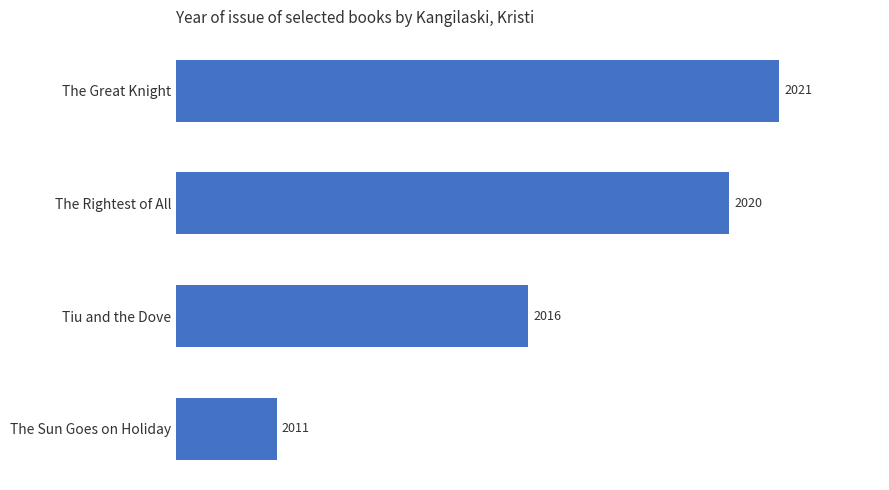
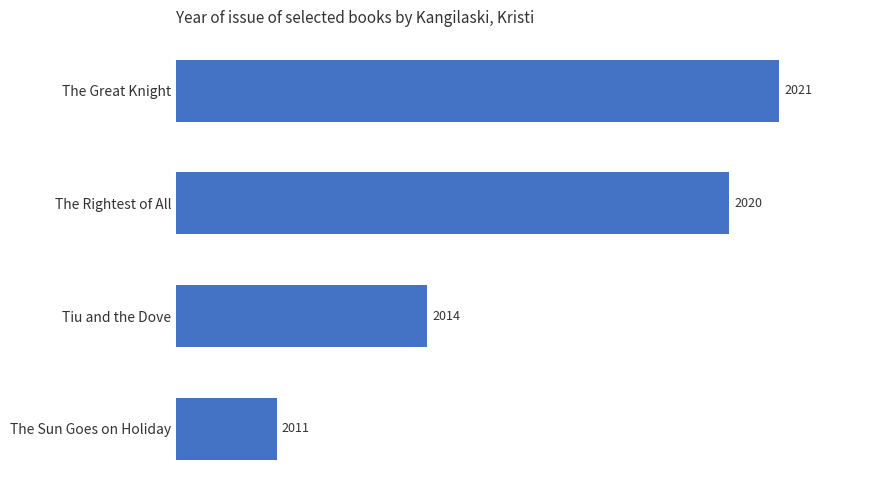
  {
    "The Great Knight": 2021,
    "The Rightest of All": 2020,
-   "Tiu and the Dove": 2016,
+   "Tiu and the Dove": 2014,
    "The Sun Goes on Holiday": 2011
  }
